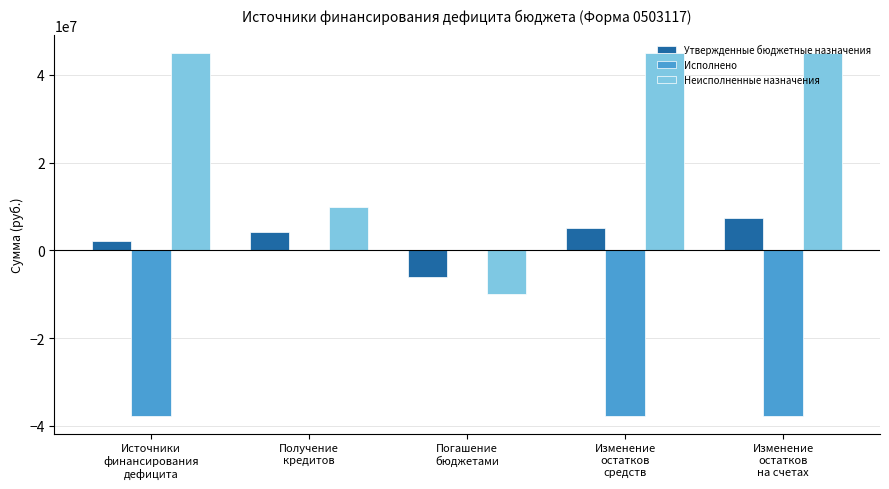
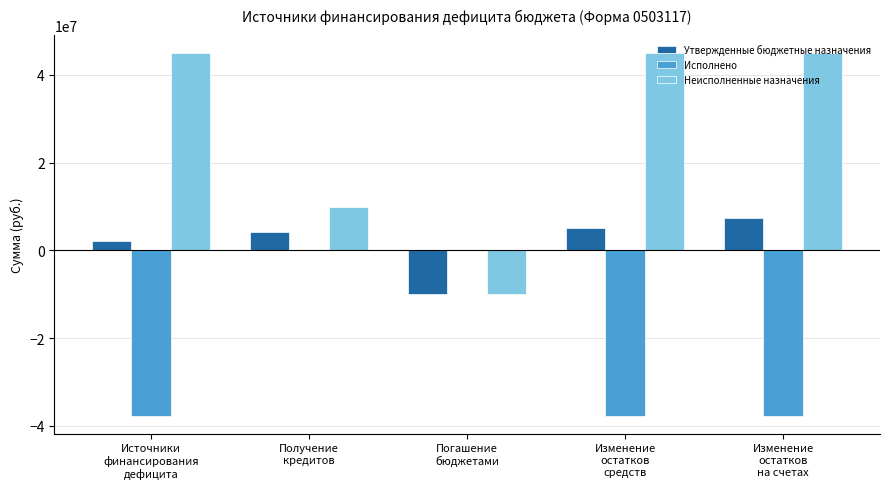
  {
    "Утвержденные бюджетные назначения": {
      "Источники финансирования дефицита": 2000000,
      "Получение кредитов": 4000000,
-     "Погашение бюджетами": -6000000,
+     "Погашение бюджетами": -10000000,
      "Изменение остатков средств": 5000000,
      "Изменение остатков на счетах": 7000000
    },
    "Исполнено": {
      "Источники финансирования дефицита": -38000000,
      "Получение кредитов": 0,
      "Погашение бюджетами": 0,
      "Изменение остатков средств": -38000000,
      "Изменение остатков на счетах": -38000000
    },
    "Неисполненные назначения": {
      "Источники финансирования дефицита": 45000000,
      "Получение кредитов": 10000000,
      "Погашение бюджетами": -10000000,
      "Изменение остатков средств": 45000000,
      "Изменение остатков на счетах": 45000000
    }
  }
